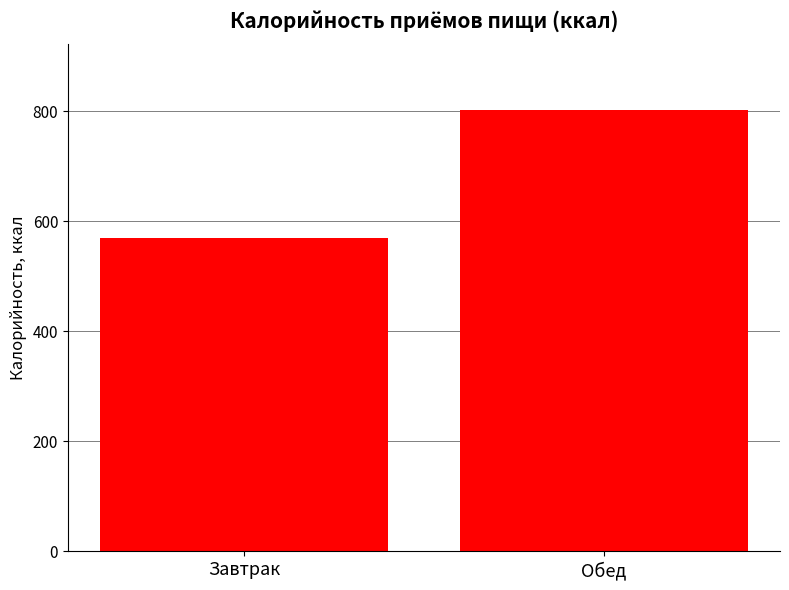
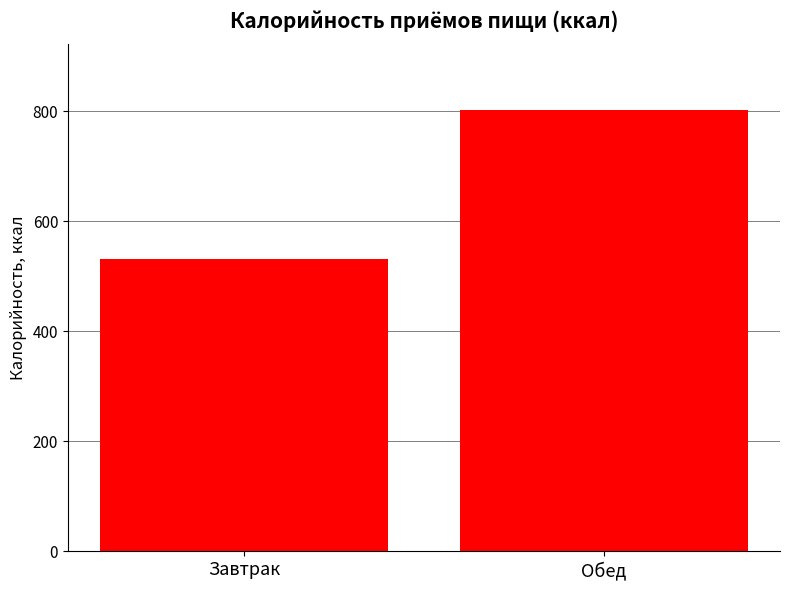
  {
-   "Завтрак": 570,
+   "Завтрак": 530,
    "Обед": 800
  }
